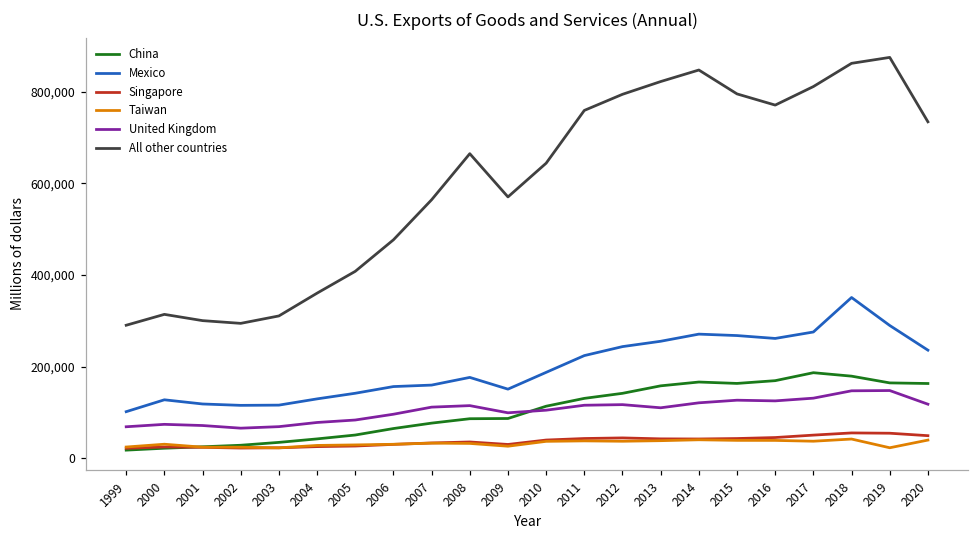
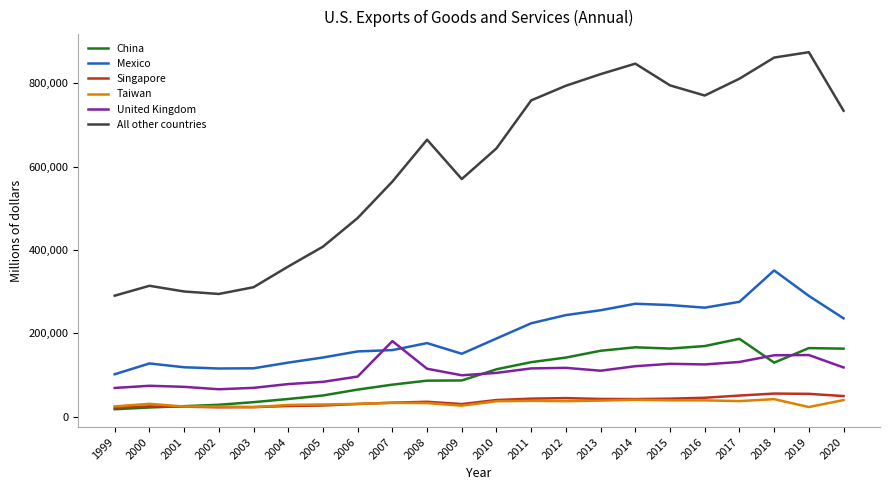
  {
    "China": {
      "2003": "30,000",
      "2004": "40,000",
      "2005": "50,000",
      "2006": "60,000",
      "2007": "80,000",
      "2008": "90,000",
      "2009": "90,000",
      "2010": "110,000",
      "2011": "130,000",
      "2012": "140,000",
      "2013": "160,000",
      "2014": "170,000",
      "2015": "160,000",
      "2016": "170,000",
      "2017": "190,000",
-     "2018": "180,000",
+     "2018": "130,000",
      "2019": "160,000",
      "2020": "160,000"
    },
    "Mexico": {
      "1999": "100,000",
      "2000": "130,000",
      "2001": "120,000",
      "2002": "120,000",
      "2003": "120,000",
      "2004": "130,000",
      "2005": "140,000",
      "2006": "160,000",
      "2007": "160,000",
      "2008": "180,000",
      "2009": "150,000",
      "2010": "190,000",
      "2011": "220,000",
      "2012": "240,000",
      "2013": "260,000",
      "2014": "270,000",
      "2015": "270,000",
      "2016": "260,000",
      "2017": "280,000",
      "2018": "350,000",
      "2019": "290,000",
      "2020": "240,000"
    },
    "Singapore": {
      "2012": "40,000",
      "2016": "50,000",
      "2017": "50,000",
      "2018": "60,000",
      "2019": "50,000",
      "2020": "50,000"
    },
    "Taiwan": {
      "2000": "30,000",
      "2012": "40,000",
      "2016": "40,000",
      "2017": "40,000",
      "2018": "40,000",
      "2019": "20,000",
      "2020": "40,000"
    },
    "United Kingdom": {
      "1999": "70,000",
      "2000": "70,000",
      "2001": "70,000",
      "2002": "70,000",
      "2003": "70,000",
      "2004": "80,000",
      "2005": "80,000",
      "2006": "100,000",
-     "2007": "110,000",
+     "2007": "180,000",
      "2008": "110,000",
      "2009": "100,000",
      "2010": "100,000",
      "2011": "120,000",
      "2012": "120,000",
      "2013": "110,000",
      "2014": "120,000",
      "2015": "130,000",
      "2016": "130,000",
      "2017": "130,000",
      "2018": "150,000",
      "2019": "150,000",
      "2020": "120,000"
    },
    "All other countries": {
      "1999": "290,000",
      "2000": "310,000",
      "2001": "300,000",
      "2002": "290,000",
      "2003": "310,000",
      "2004": "360,000",
      "2005": "410,000",
      "2006": "480,000",
      "2007": "560,000",
      "2008": "660,000",
      "2009": "570,000",
      "2010": "640,000",
      "2011": "760,000",
      "2012": "790,000",
      "2013": "820,000",
      "2014": "850,000",
      "2015": "800,000",
      "2016": "770,000",
      "2017": "810,000",
      "2018": "860,000",
      "2019": "880,000",
      "2020": "730,000"
    }
  }
